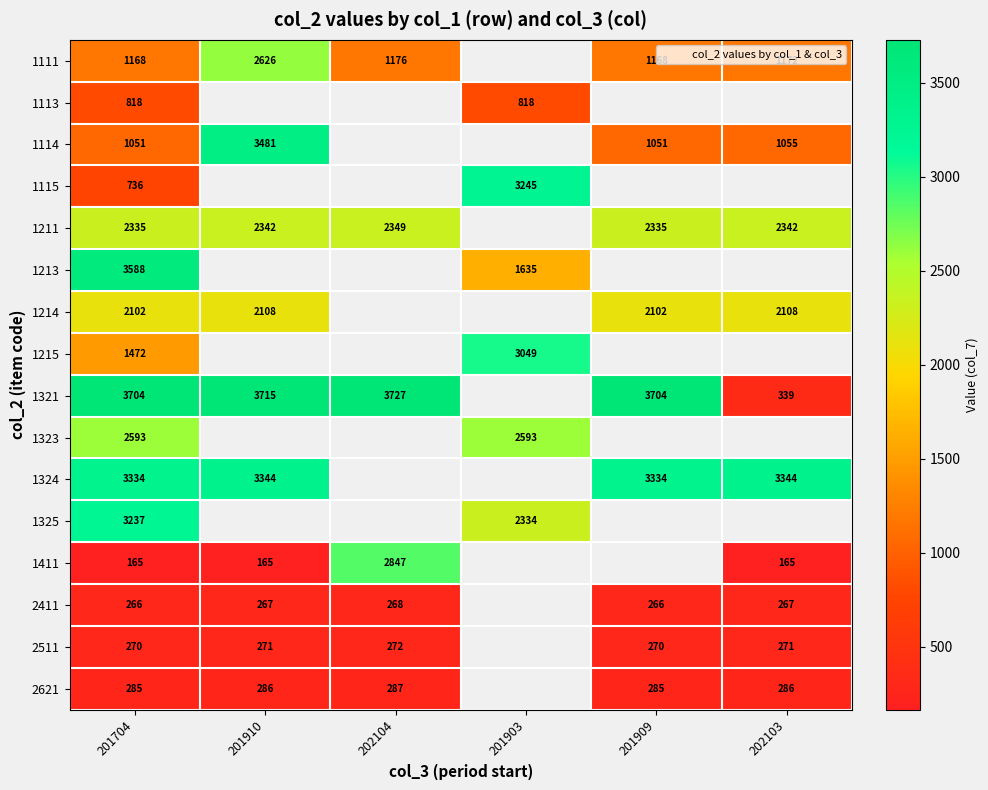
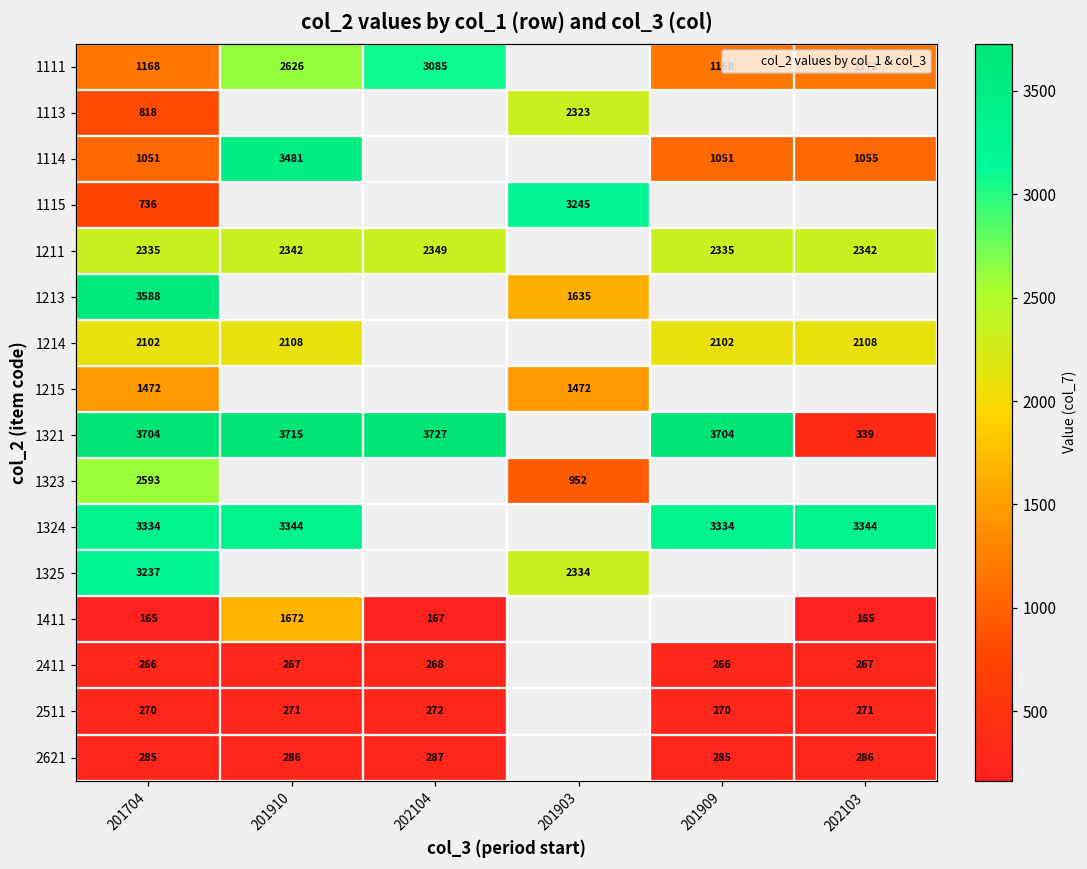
  {
    "1111": {
      "201704": 1168,
      "201910": 2626,
-     "202104": 1176
+     "202104": 3085
    },
    "1113": {
      "201704": 818,
-     "201903": 818
+     "201903": 2323
    },
    "1114": {
      "201704": 1051,
      "201910": 3481,
      "201909": 1051,
      "202103": 1055
    },
    "1115": {
      "201704": 736,
      "201903": 3245
    },
    "1211": {
      "201704": 2335,
      "201910": 2342,
      "202104": 2349,
      "201909": 2335,
      "202103": 2342
    },
    "1213": {
      "201704": 3588,
      "201903": 1635
    },
    "1214": {
      "201704": 2102,
      "201910": 2108,
      "201909": 2102,
      "202103": 2108
    },
    "1215": {
      "201704": 1472,
-     "201903": 3049
+     "201903": 1472
    },
    "1321": {
      "201704": 3704,
      "201910": 3715,
      "202104": 3727,
      "201909": 3704,
      "202103": 339
    },
    "1323": {
      "201704": 2593,
-     "201903": 2593
+     "201903": 952
    },
    "1324": {
      "201704": 3334,
      "201910": 3344,
      "201909": 3334,
      "202103": 3344
    },
    "1325": {
      "201704": 3237,
      "201903": 2334
    },
    "1411": {
      "201704": 165,
-     "201910": 165,
-     "202104": 2847,
+     "201910": 1672,
+     "202104": 167,
      "202103": 165
    },
    "2411": {
      "201704": 266,
      "201910": 267,
      "202104": 268,
      "201909": 266,
      "202103": 267
    },
    "2511": {
      "201704": 270,
      "201910": 271,
      "202104": 272,
      "201909": 270,
      "202103": 271
    },
    "2621": {
      "201704": 285,
      "201910": 286,
      "202104": 287,
      "201909": 285,
      "202103": 286
    }
  }
